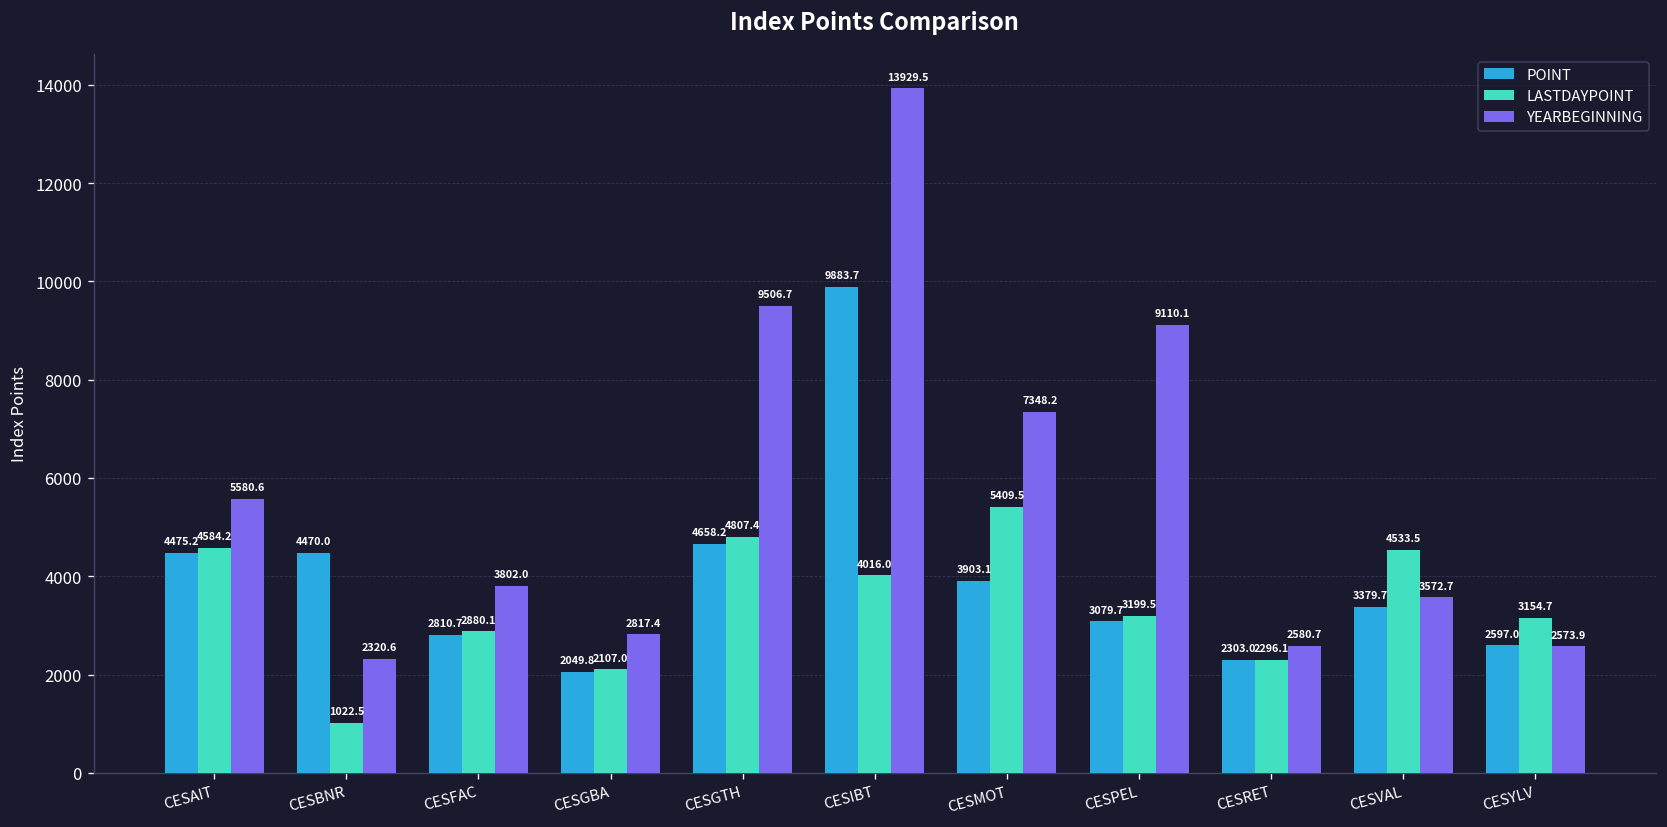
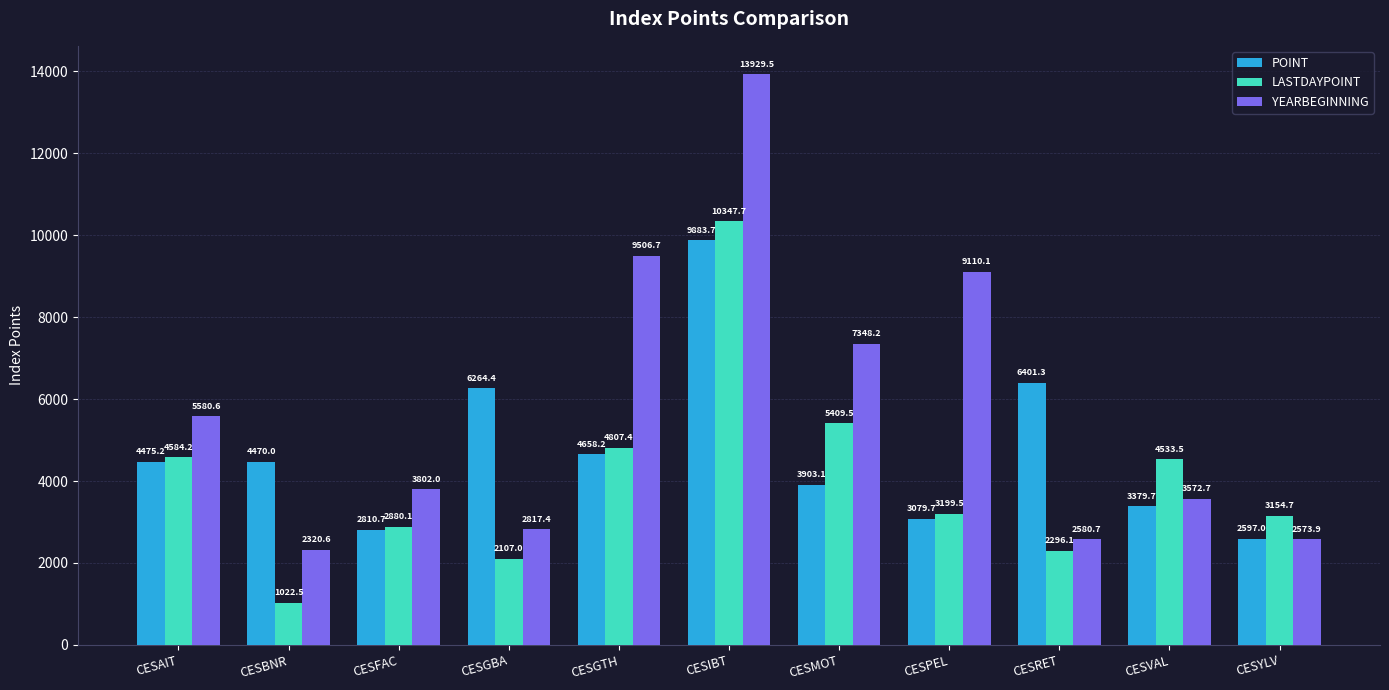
  {
    "POINT": {
      "CESAIT": 4475.2,
      "CESBNR": 4470.0,
      "CESFAC": 2810.7,
-     "CESGBA": 2049.8,
+     "CESGBA": 6264.4,
      "CESGTH": 4658.2,
      "CESIBT": 9883.7,
      "CESMOT": 3903.1,
      "CESPEL": 3079.7,
-     "CESRET": 2303.0,
+     "CESRET": 6401.3,
      "CESVAL": 3379.7,
      "CESYLV": 2597.0
    },
    "LASTDAYPOINT": {
      "CESAIT": 4584.2,
      "CESBNR": 1022.5,
      "CESFAC": 2880.1,
      "CESGBA": 2107.0,
      "CESGTH": 4807.4,
-     "CESIBT": 4016.0,
+     "CESIBT": 10347.7,
      "CESMOT": 5409.5,
      "CESPEL": 3199.5,
      "CESRET": 2296.1,
      "CESVAL": 4533.5,
      "CESYLV": 3154.7
    },
    "YEARBEGINNING": {
      "CESAIT": 5580.6,
      "CESBNR": 2320.6,
      "CESFAC": 3802.0,
      "CESGBA": 2817.4,
      "CESGTH": 9506.7,
      "CESIBT": 13929.5,
      "CESMOT": 7348.2,
      "CESPEL": 9110.1,
      "CESRET": 2580.7,
      "CESVAL": 3572.7,
      "CESYLV": 2573.9
    }
  }
